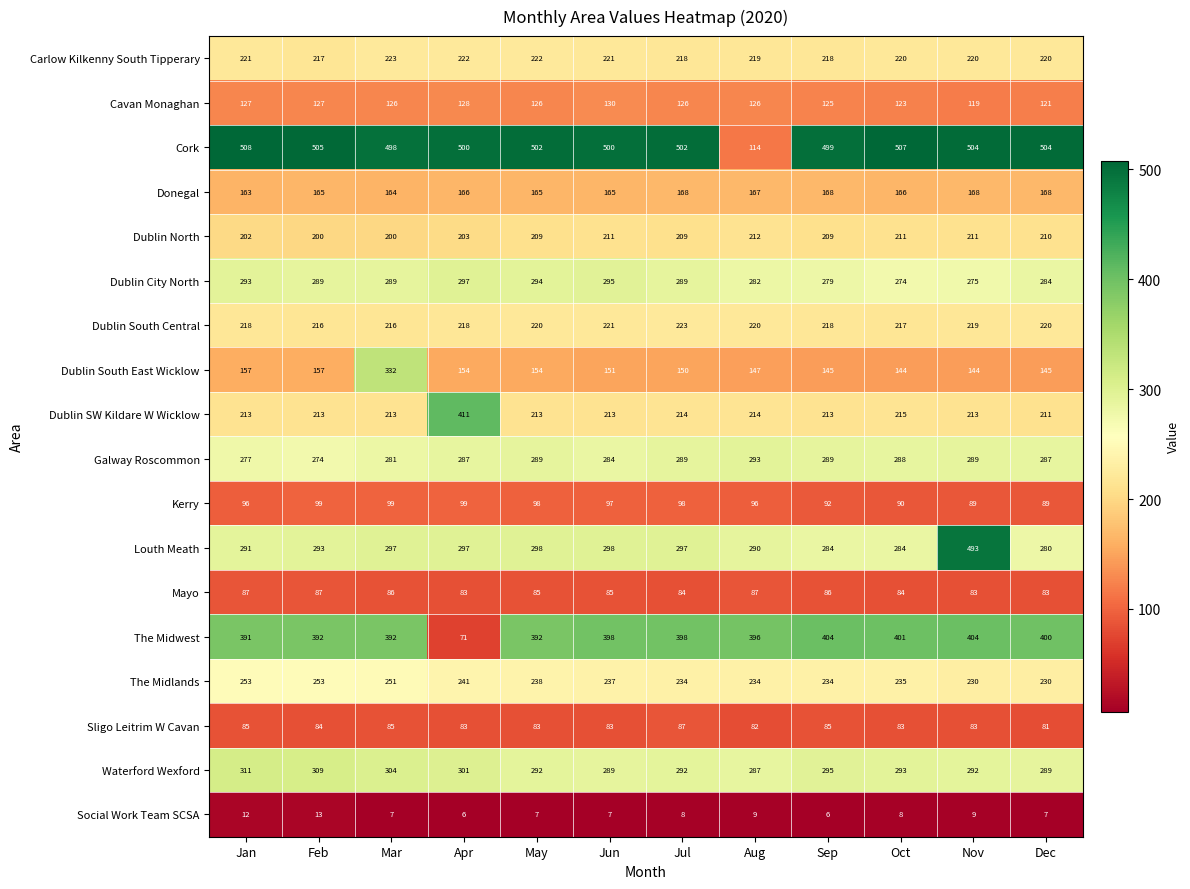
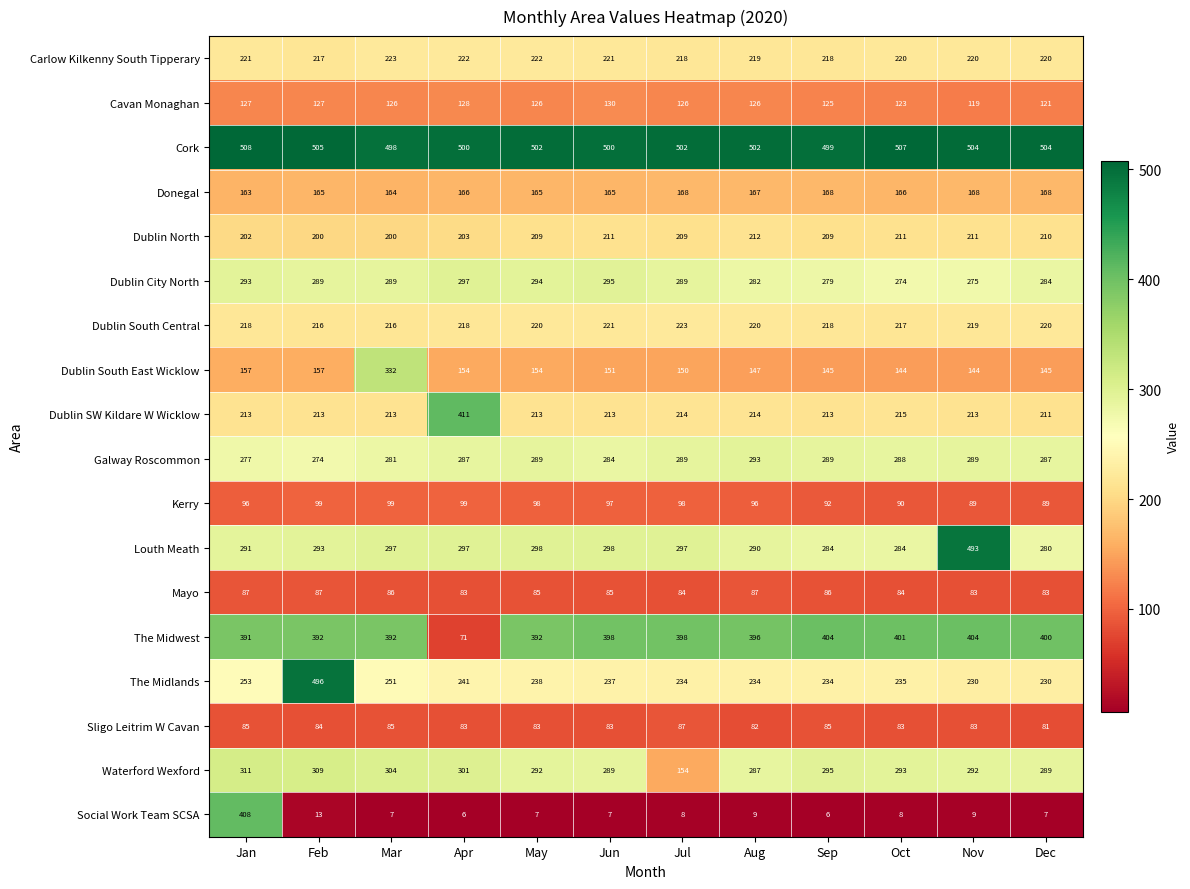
  {
    "Cork": {
      "Jan": 508,
      "Feb": 505,
      "Mar": 498,
      "Apr": 500,
      "May": 502,
      "Jun": 500,
      "Jul": 502,
-     "Aug": 114,
+     "Aug": 502,
      "Sep": 499,
      "Oct": 507,
      "Nov": 504,
      "Dec": 504
    },
    "The Midlands": {
      "Jan": 253,
-     "Feb": 253,
+     "Feb": 496,
      "Mar": 251,
      "Apr": 241,
      "May": 238,
      "Jun": 237,
      "Jul": 234,
      "Aug": 234,
      "Sep": 234,
      "Oct": 235,
      "Nov": 230,
      "Dec": 230
    },
    "Waterford Wexford": {
      "Jan": 311,
      "Feb": 309,
      "Mar": 304,
      "Apr": 301,
      "May": 292,
      "Jun": 289,
-     "Jul": 292,
+     "Jul": 154,
      "Aug": 287,
      "Sep": 295,
      "Oct": 293,
      "Nov": 292,
      "Dec": 289
    },
    "Social Work Team SCSA": {
-     "Jan": 12,
+     "Jan": 408,
      "Feb": 13,
      "Mar": 7,
      "Apr": 6,
      "May": 7,
      "Jun": 7,
      "Jul": 8,
      "Aug": 9,
      "Sep": 6,
      "Oct": 8,
      "Nov": 9,
      "Dec": 7
    }
  }
